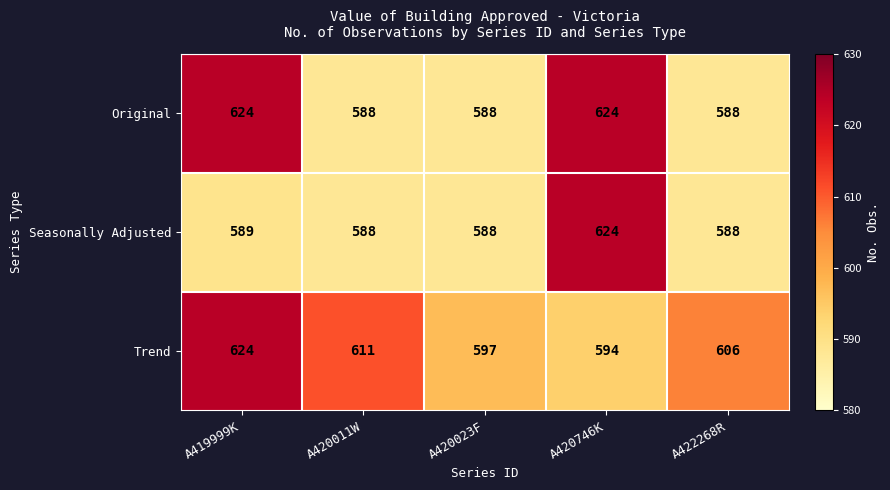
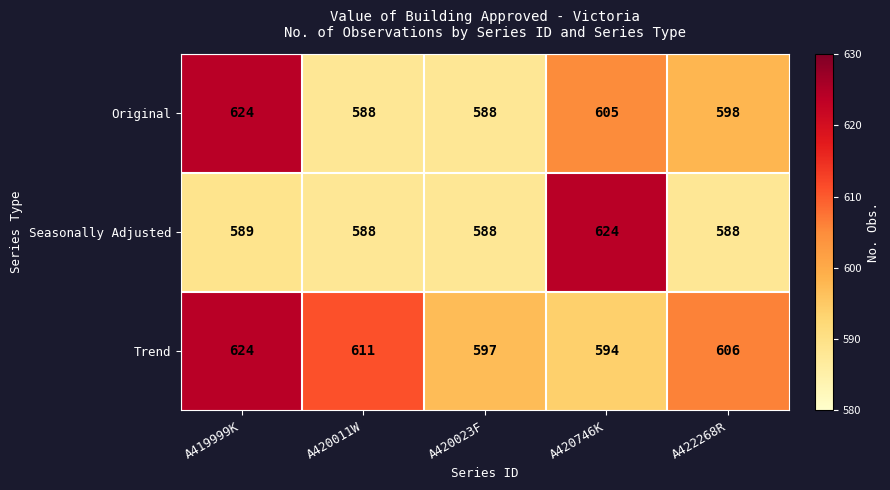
  {
    "Original": {
      "A419999K": 624,
      "A420011W": 588,
      "A420023F": 588,
-     "A420746K": 624,
-     "A422268R": 588
+     "A420746K": 605,
+     "A422268R": 598
    },
    "Seasonally Adjusted": {
      "A419999K": 589,
      "A420011W": 588,
      "A420023F": 588,
      "A420746K": 624,
      "A422268R": 588
    },
    "Trend": {
      "A419999K": 624,
      "A420011W": 611,
      "A420023F": 597,
      "A420746K": 594,
      "A422268R": 606
    }
  }
